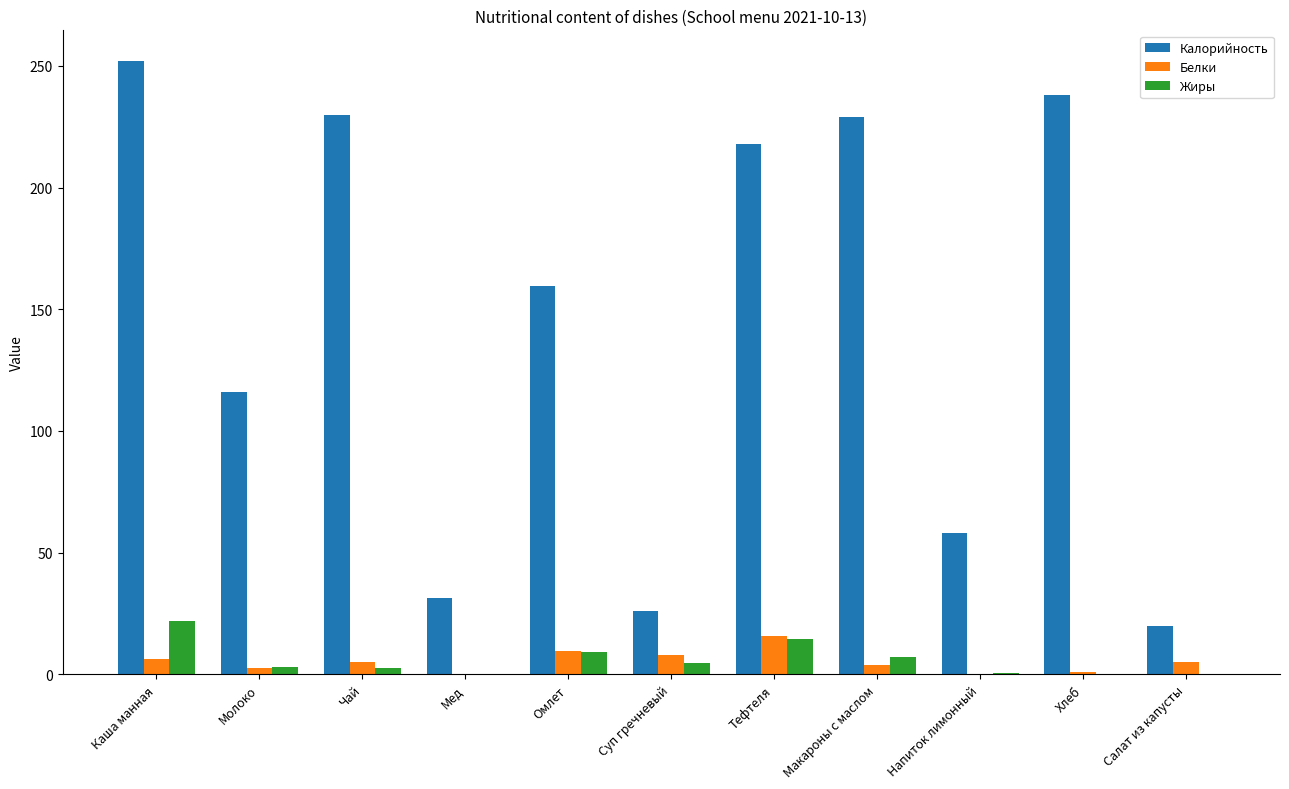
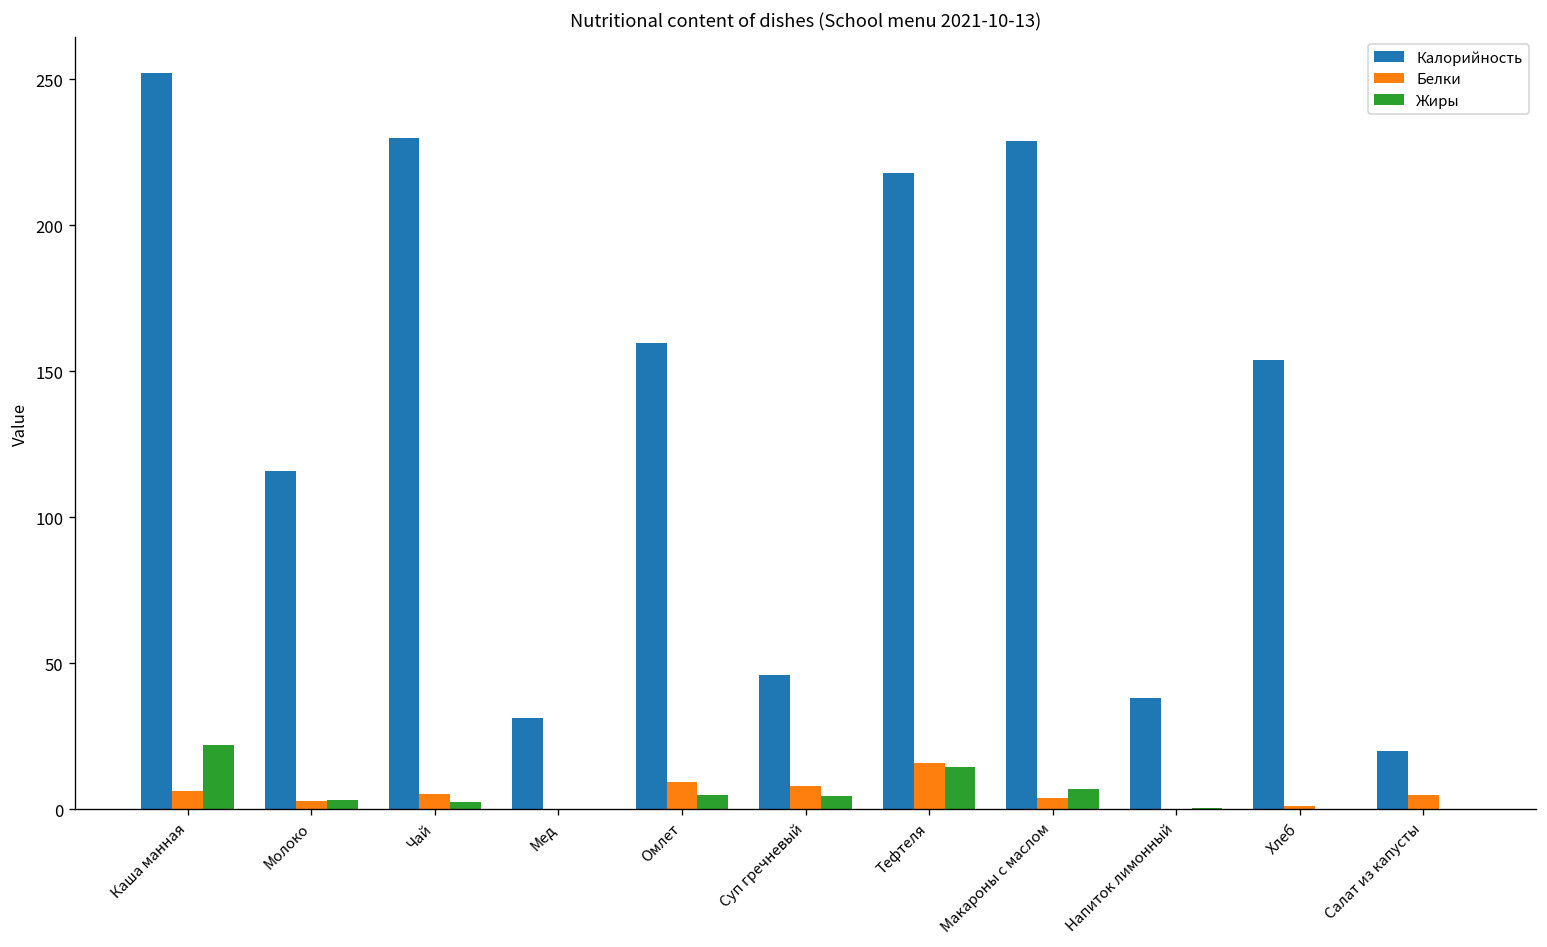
  {
    "Калорийность": {
      "Каша манная": 252,
      "Молоко": 116,
      "Чай": 230,
      "Мед": 31,
      "Омлет": 160,
-     "Суп гречневый": 26,
+     "Суп гречневый": 46,
      "Тефтеля": 218,
      "Макароны с маслом": 229,
-     "Напиток лимонный": 58,
-     "Хлеб": 238,
+     "Напиток лимонный": 38,
+     "Хлеб": 154,
      "Салат из капусты": 20
    },
    "Белки": {
      "Каша манная": 6,
      "Молоко": 3,
      "Чай": 5,
      "Омлет": 9,
      "Суп гречневый": 8,
      "Тефтеля": 16,
      "Макароны с маслом": 4,
      "Салат из капусты": 5
    },
    "Жиры": {
      "Каша манная": 22,
      "Молоко": 3,
      "Чай": 3,
      "Мед": 0,
-     "Омлет": 9,
+     "Омлет": 5,
      "Суп гречневый": 5,
      "Тефтеля": 14,
      "Макароны с маслом": 7,
      "Хлеб": 0,
      "Салат из капусты": 0
    }
  }
